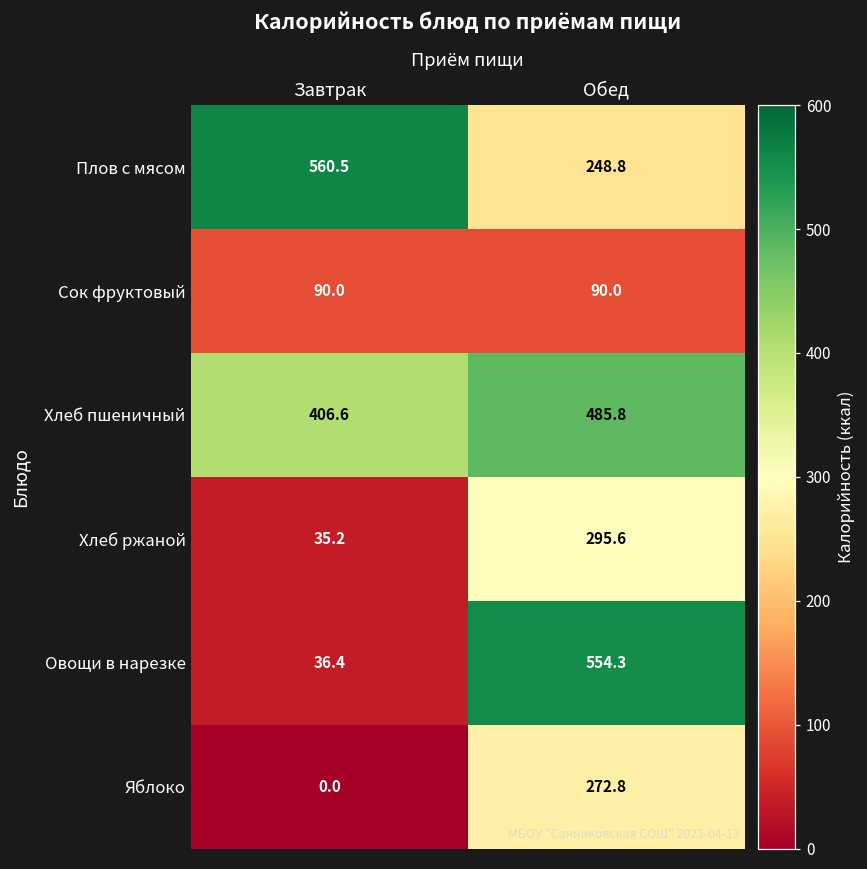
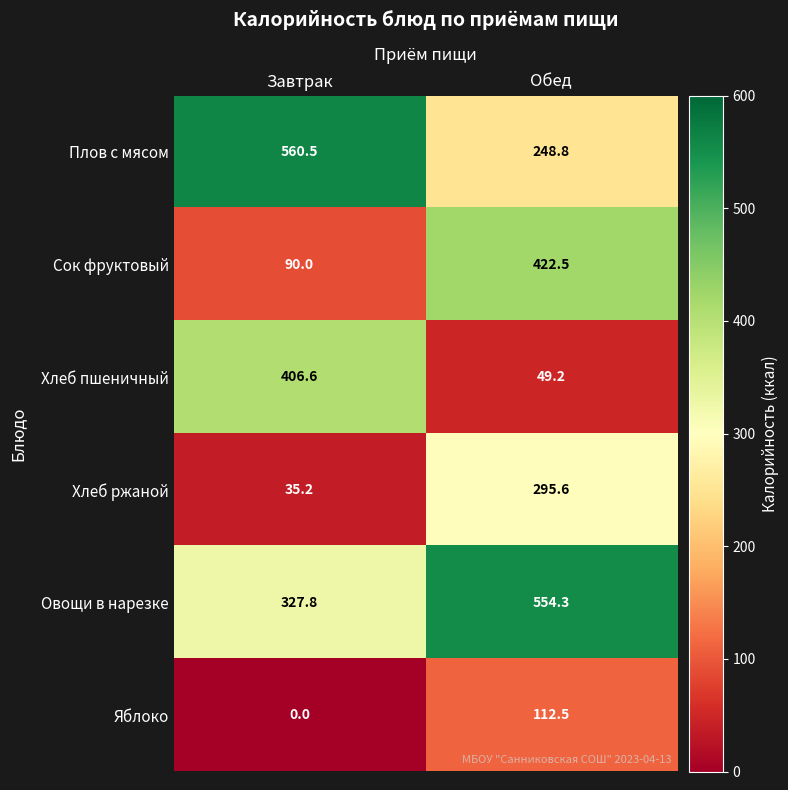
  {
    "Плов с мясом": {
      "Завтрак": 560.5,
      "Обед": 248.8
    },
    "Сок фруктовый": {
      "Завтрак": 90.0,
-     "Обед": 90.0
+     "Обед": 422.5
    },
    "Хлеб пшеничный": {
      "Завтрак": 406.6,
-     "Обед": 485.8
+     "Обед": 49.2
    },
    "Хлеб ржаной": {
      "Завтрак": 35.2,
      "Обед": 295.6
    },
    "Овощи в нарезке": {
-     "Завтрак": 36.4,
+     "Завтрак": 327.8,
      "Обед": 554.3
    },
    "Яблоко": {
      "Завтрак": 0.0,
-     "Обед": 272.8
+     "Обед": 112.5
    }
  }
